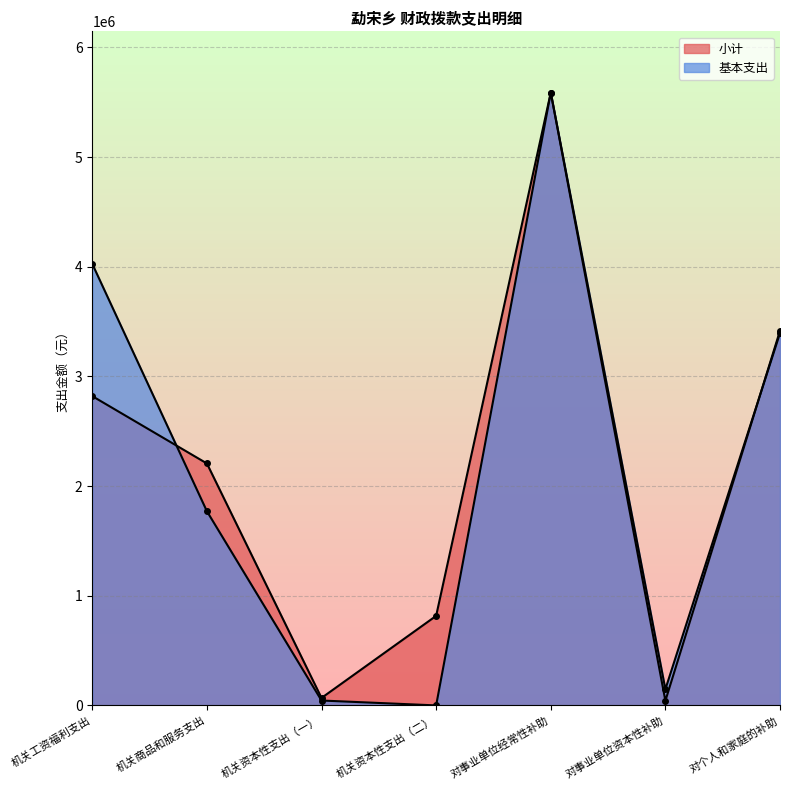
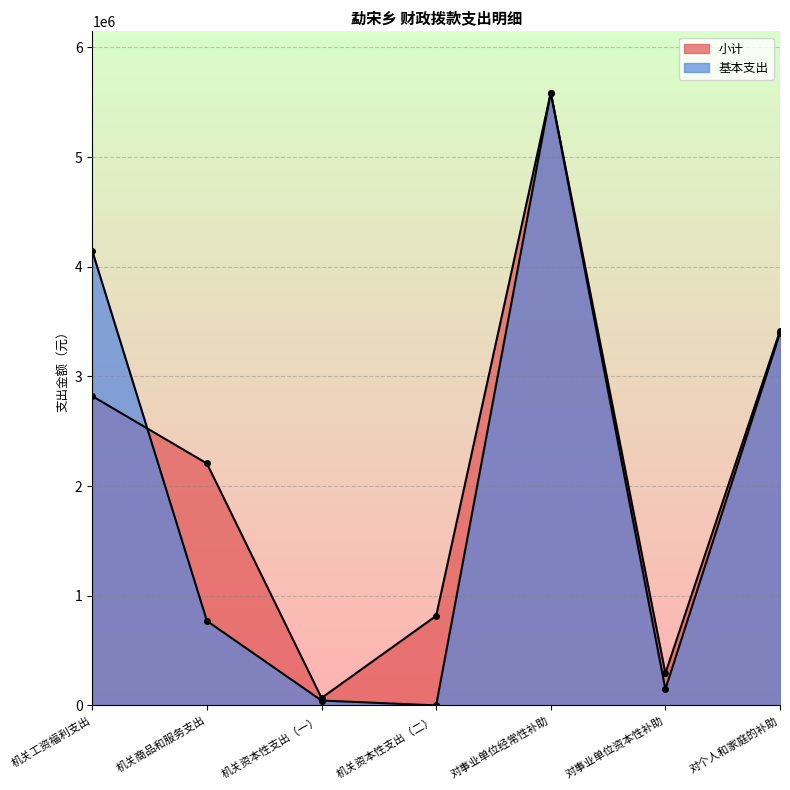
  {
    "小计": {
      "机关工资福利支出": 2820000,
      "机关商品和服务支出": 2210000,
      "机关资本性支出（一）": 70000,
      "机关资本性支出（二）": 820000,
-     "对事业单位资本性补助": 40000
+     "对事业单位资本性补助": 290000
    },
    "基本支出": {
-     "机关工资福利支出": 4030000,
-     "机关商品和服务支出": 1770000,
+     "机关工资福利支出": 4140000,
+     "机关商品和服务支出": 770000,
      "机关资本性支出（一）": 40000,
      "机关资本性支出（二）": 0,
      "对事业单位资本性补助": 150000
    }
  }
